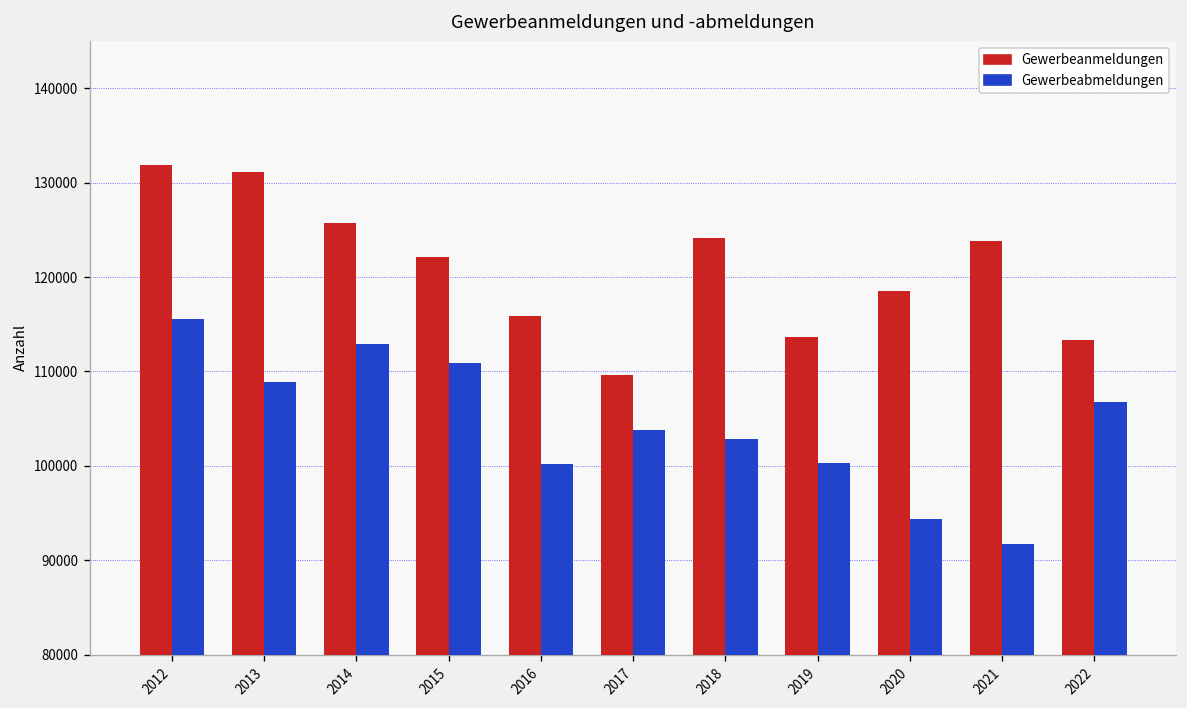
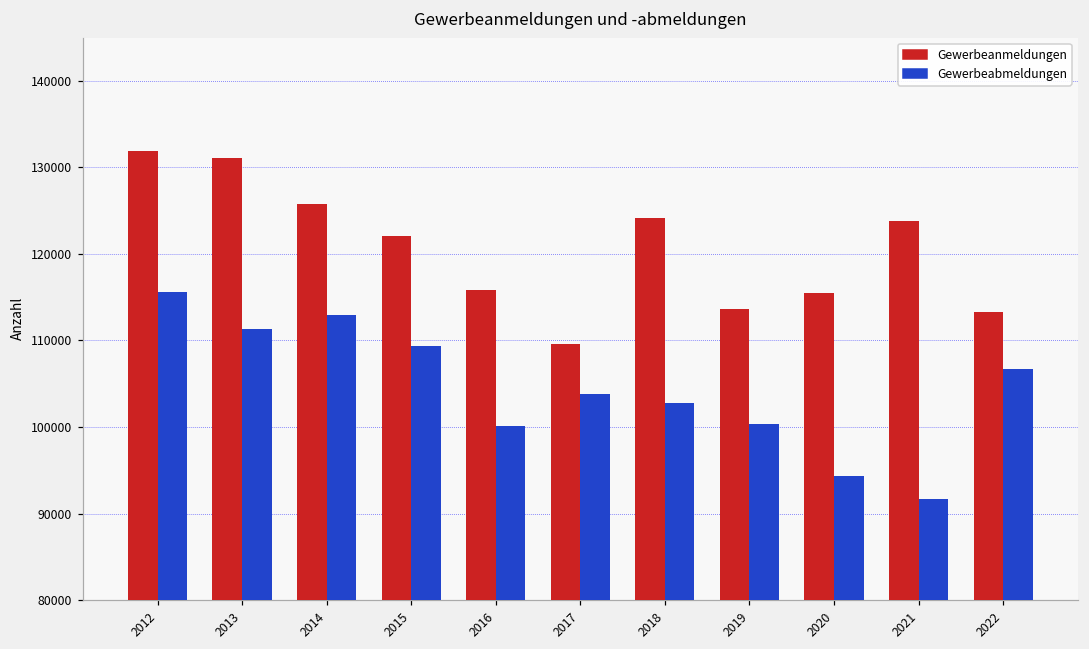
  {
    "Gewerbeanmeldungen": {
      "2012": 132000,
      "2013": 131000,
      "2014": 126000,
      "2015": 122000,
      "2016": 116000,
      "2017": 110000,
      "2018": 124000,
      "2019": 114000,
-     "2020": 119000,
+     "2020": 115000,
      "2021": 124000,
      "2022": 113000
    },
    "Gewerbeabmeldungen": {
      "2012": 116000,
-     "2013": 109000,
+     "2013": 111000,
      "2014": 113000,
-     "2015": 111000,
+     "2015": 109000,
      "2016": 100000,
      "2017": 104000,
      "2018": 103000,
      "2019": 100000,
      "2020": 94000,
      "2021": 92000,
      "2022": 107000
    }
  }
